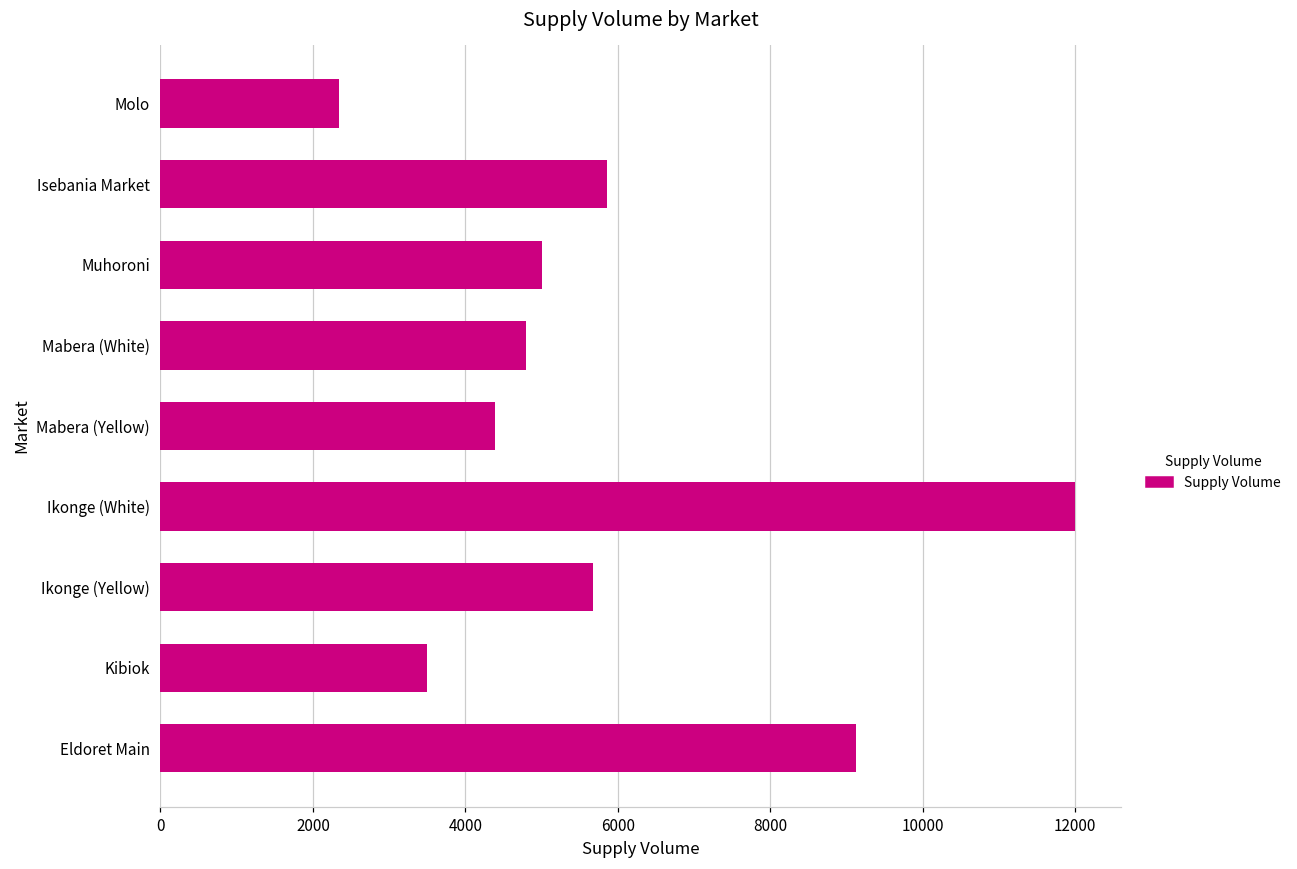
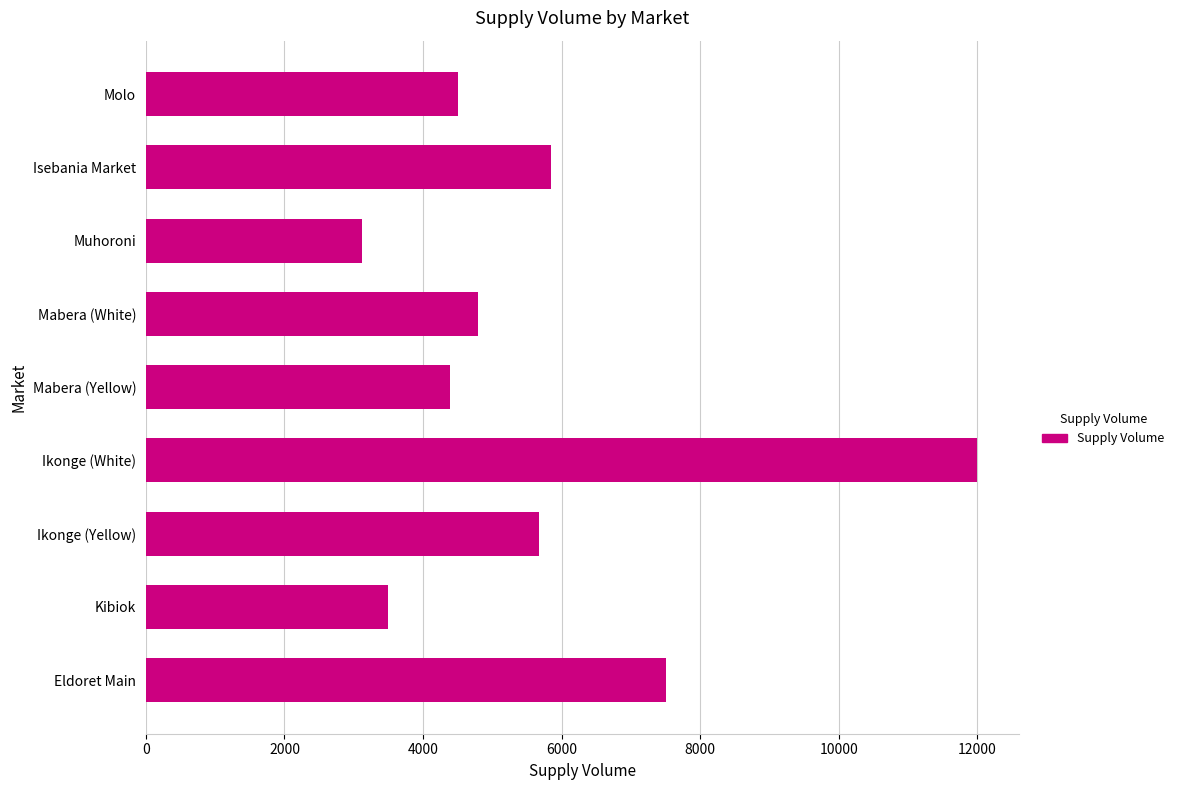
  {
-   "Molo": 2300,
+   "Molo": 4500,
    "Isebania Market": 5900,
-   "Muhoroni": 5000,
+   "Muhoroni": 3100,
    "Mabera (White)": 4800,
    "Mabera (Yellow)": 4400,
    "Ikonge (White)": 12000,
    "Ikonge (Yellow)": 5700,
    "Kibiok": 3500,
-   "Eldoret Main": 9100
+   "Eldoret Main": 7500
  }
